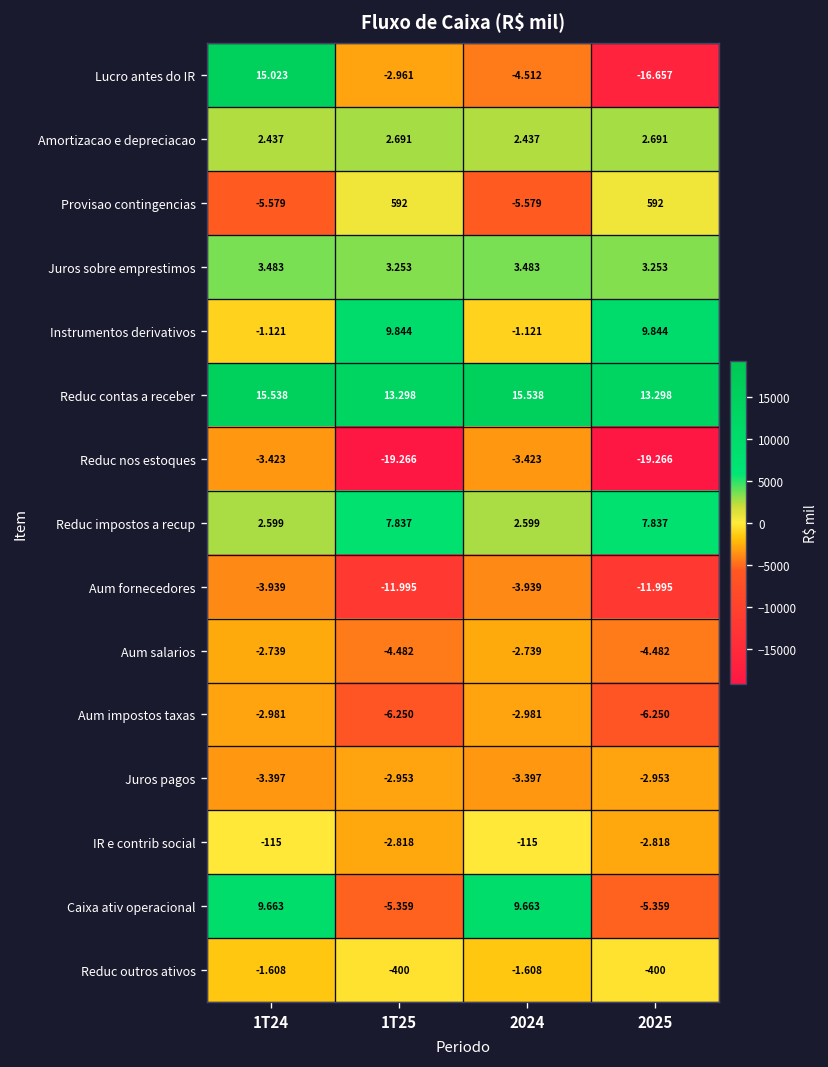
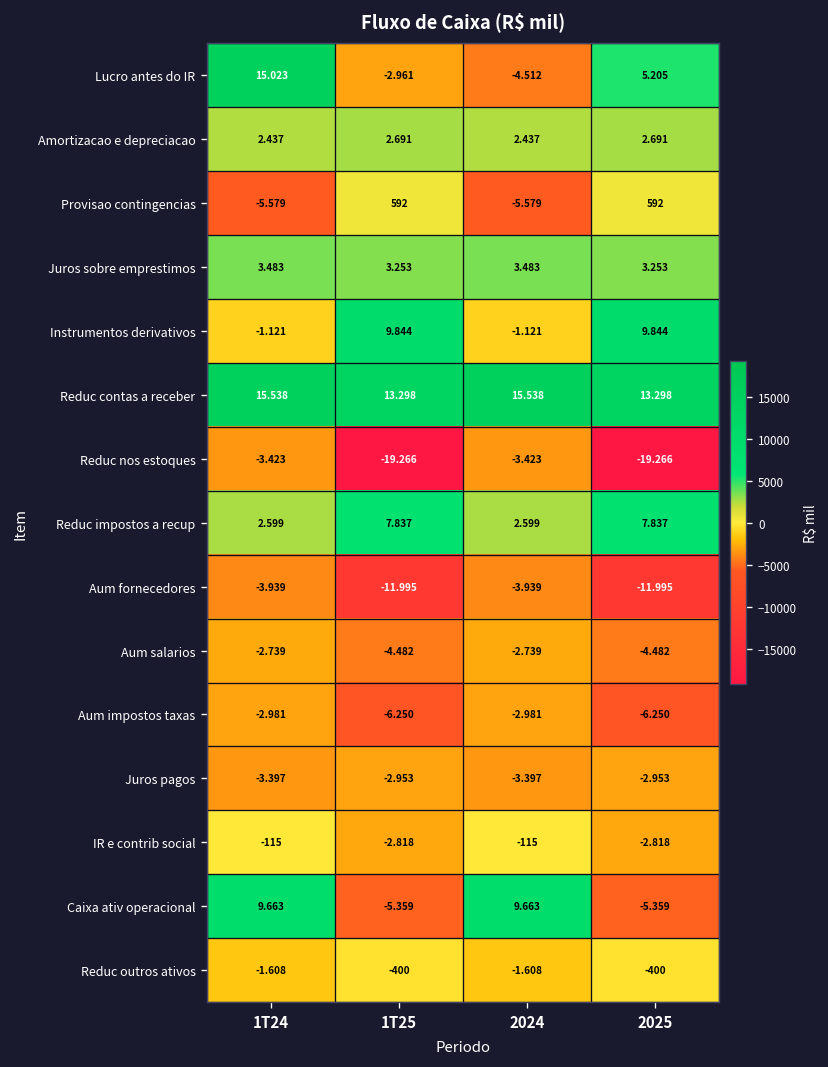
  {
    "Lucro antes do IR": {
      "1T24": 15.023,
      "1T25": -2.961,
      "2024": -4.512,
-     "2025": -16.657
+     "2025": 5.205
    },
    "Amortizacao e depreciacao": {
      "1T24": 2.437,
      "1T25": 2.691,
      "2024": 2.437,
      "2025": 2.691
    },
    "Provisao contingencias": {
      "1T24": -5.579,
      "1T25": 592,
      "2024": -5.579,
      "2025": 592
    },
    "Juros sobre emprestimos": {
      "1T24": 3.483,
      "1T25": 3.253,
      "2024": 3.483,
      "2025": 3.253
    },
    "Instrumentos derivativos": {
      "1T24": -1.121,
      "1T25": 9.844,
      "2024": -1.121,
      "2025": 9.844
    },
    "Reduc contas a receber": {
      "1T24": 15.538,
      "1T25": 13.298,
      "2024": 15.538,
      "2025": 13.298
    },
    "Reduc nos estoques": {
      "1T24": -3.423,
      "1T25": -19.266,
      "2024": -3.423,
      "2025": -19.266
    },
    "Reduc impostos a recup": {
      "1T24": 2.599,
      "1T25": 7.837,
      "2024": 2.599,
      "2025": 7.837
    },
    "Aum fornecedores": {
      "1T24": -3.939,
      "1T25": -11.995,
      "2024": -3.939,
      "2025": -11.995
    },
    "Aum salarios": {
      "1T24": -2.739,
      "1T25": -4.482,
      "2024": -2.739,
      "2025": -4.482
    },
    "Aum impostos taxas": {
      "1T24": -2.981,
      "1T25": -6.250,
      "2024": -2.981,
      "2025": -6.250
    },
    "Juros pagos": {
      "1T24": -3.397,
      "1T25": -2.953,
      "2024": -3.397,
      "2025": -2.953
    },
    "IR e contrib social": {
      "1T24": -115,
      "1T25": -2.818,
      "2024": -115,
      "2025": -2.818
    },
    "Caixa ativ operacional": {
      "1T24": 9.663,
      "1T25": -5.359,
      "2024": 9.663,
      "2025": -5.359
    },
    "Reduc outros ativos": {
      "1T24": -1.608,
      "1T25": -400,
      "2024": -1.608,
      "2025": -400
    }
  }
